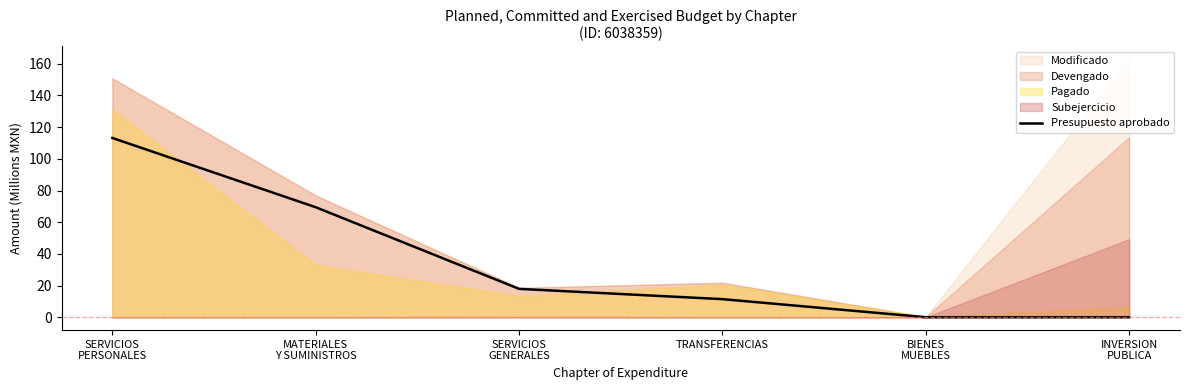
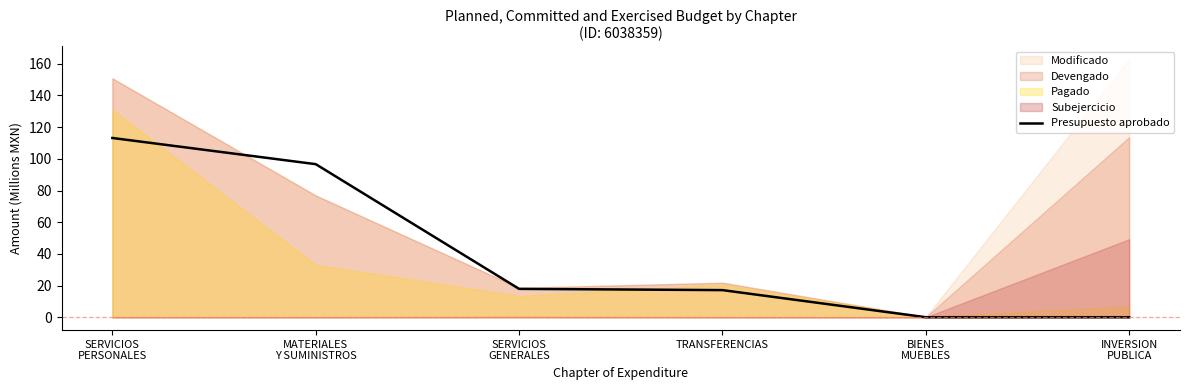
  {
    "Presupuesto aprobado": {
      "SERVICIOS PERSONALES": 113,
-     "MATERIALES Y SUMINISTROS": 69,
-     "TRANSFERENCIAS": 11,
+     "MATERIALES Y SUMINISTROS": 97,
+     "TRANSFERENCIAS": 17,
      "INVERSION PUBLICA": 0
    }
  }
